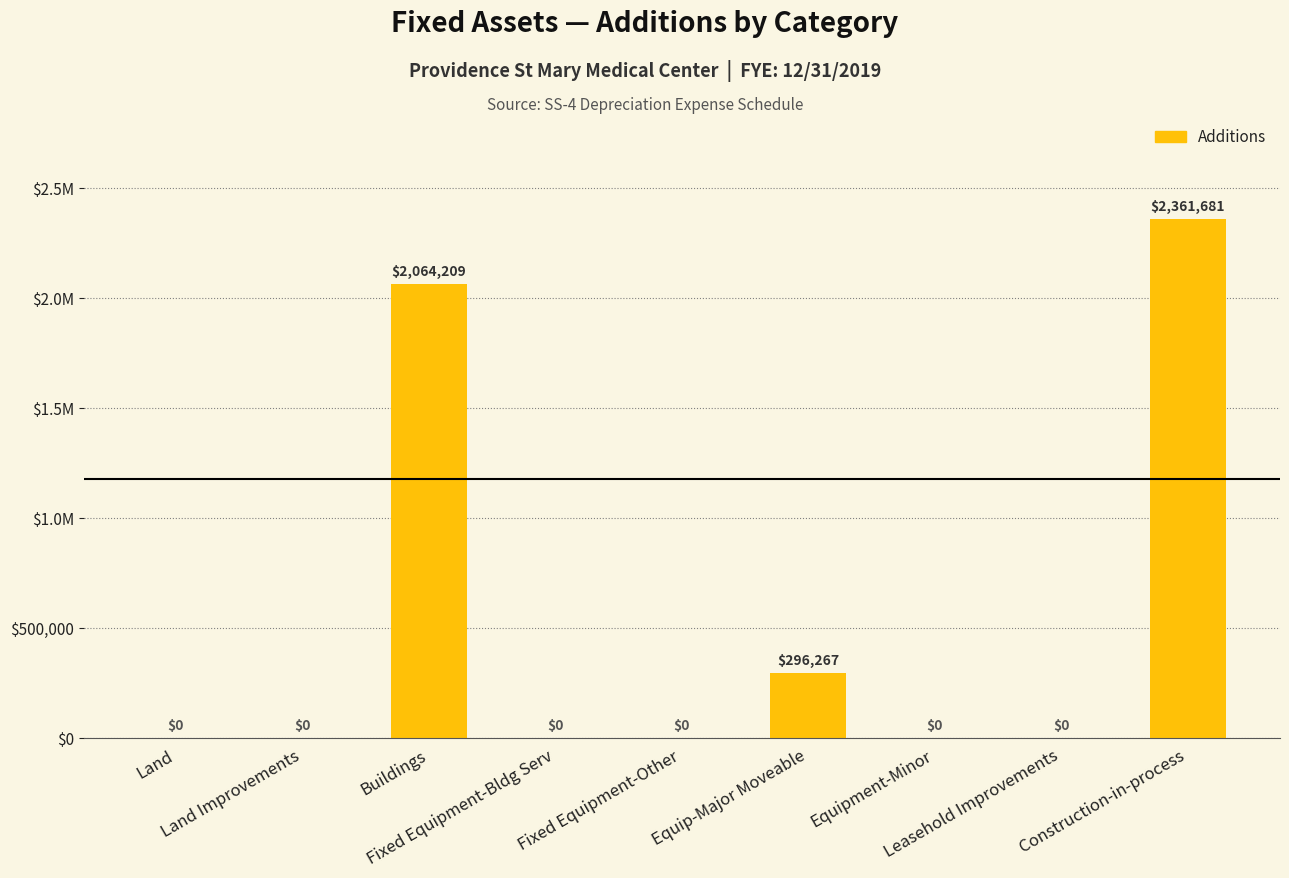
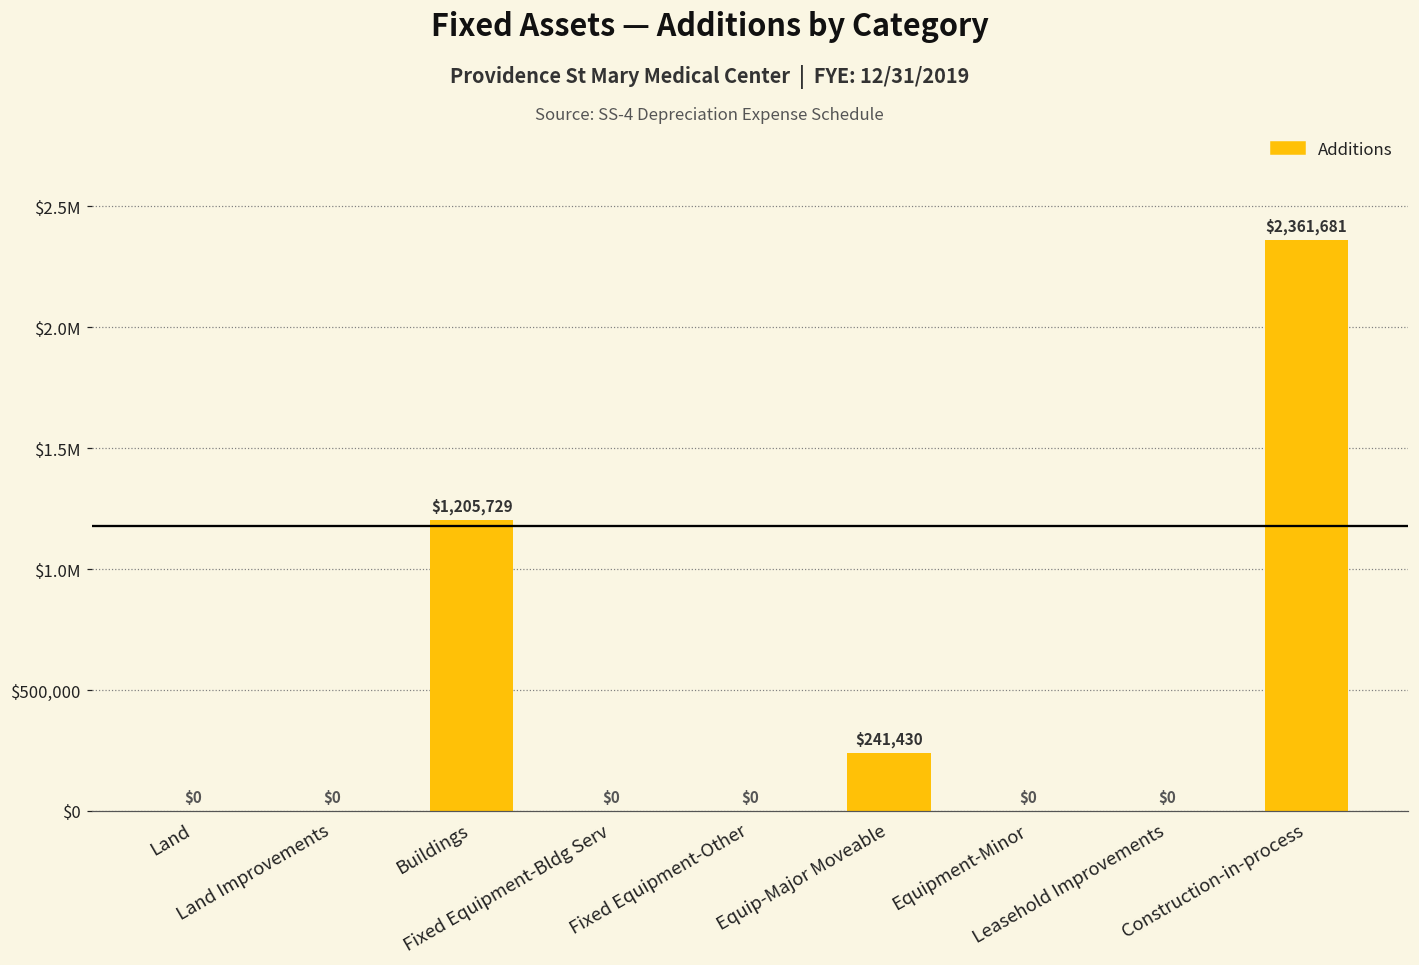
  {
    "Land": "$0",
    "Land Improvements": "$0",
-   "Buildings": "$2,064,209",
+   "Buildings": "$1,205,729",
    "Fixed Equipment-Bldg Serv": "$0",
    "Fixed Equipment-Other": "$0",
-   "Equip-Major Moveable": "$296,267",
+   "Equip-Major Moveable": "$241,430",
    "Equipment-Minor": "$0",
    "Leasehold Improvements": "$0",
    "Construction-in-process": "$2,361,681"
  }
